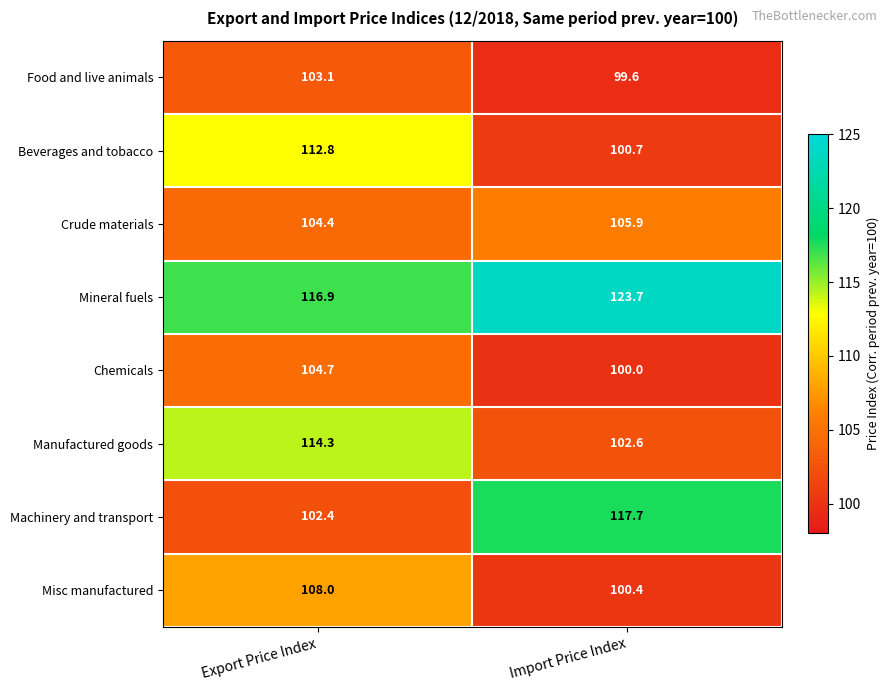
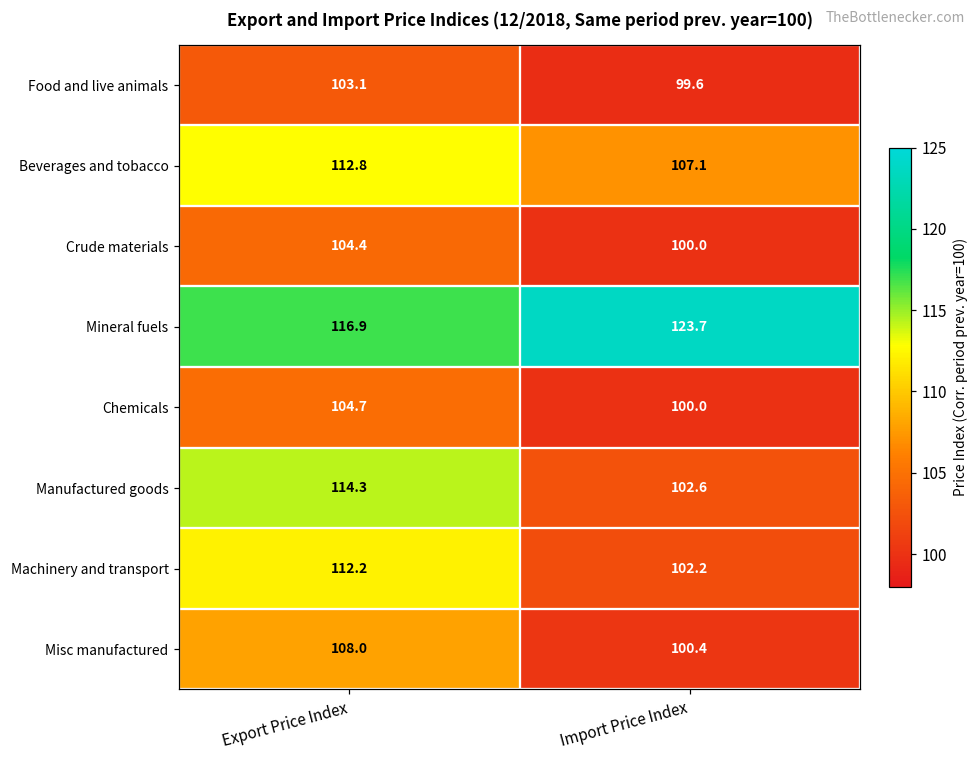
  {
    "Food and live animals": {
      "Export Price Index": 103.1,
      "Import Price Index": 99.6
    },
    "Beverages and tobacco": {
      "Export Price Index": 112.8,
-     "Import Price Index": 100.7
+     "Import Price Index": 107.1
    },
    "Crude materials": {
      "Export Price Index": 104.4,
-     "Import Price Index": 105.9
+     "Import Price Index": 100.0
    },
    "Mineral fuels": {
      "Export Price Index": 116.9,
      "Import Price Index": 123.7
    },
    "Chemicals": {
      "Export Price Index": 104.7,
      "Import Price Index": 100.0
    },
    "Manufactured goods": {
      "Export Price Index": 114.3,
      "Import Price Index": 102.6
    },
    "Machinery and transport": {
-     "Export Price Index": 102.4,
-     "Import Price Index": 117.7
+     "Export Price Index": 112.2,
+     "Import Price Index": 102.2
    },
    "Misc manufactured": {
      "Export Price Index": 108.0,
      "Import Price Index": 100.4
    }
  }
